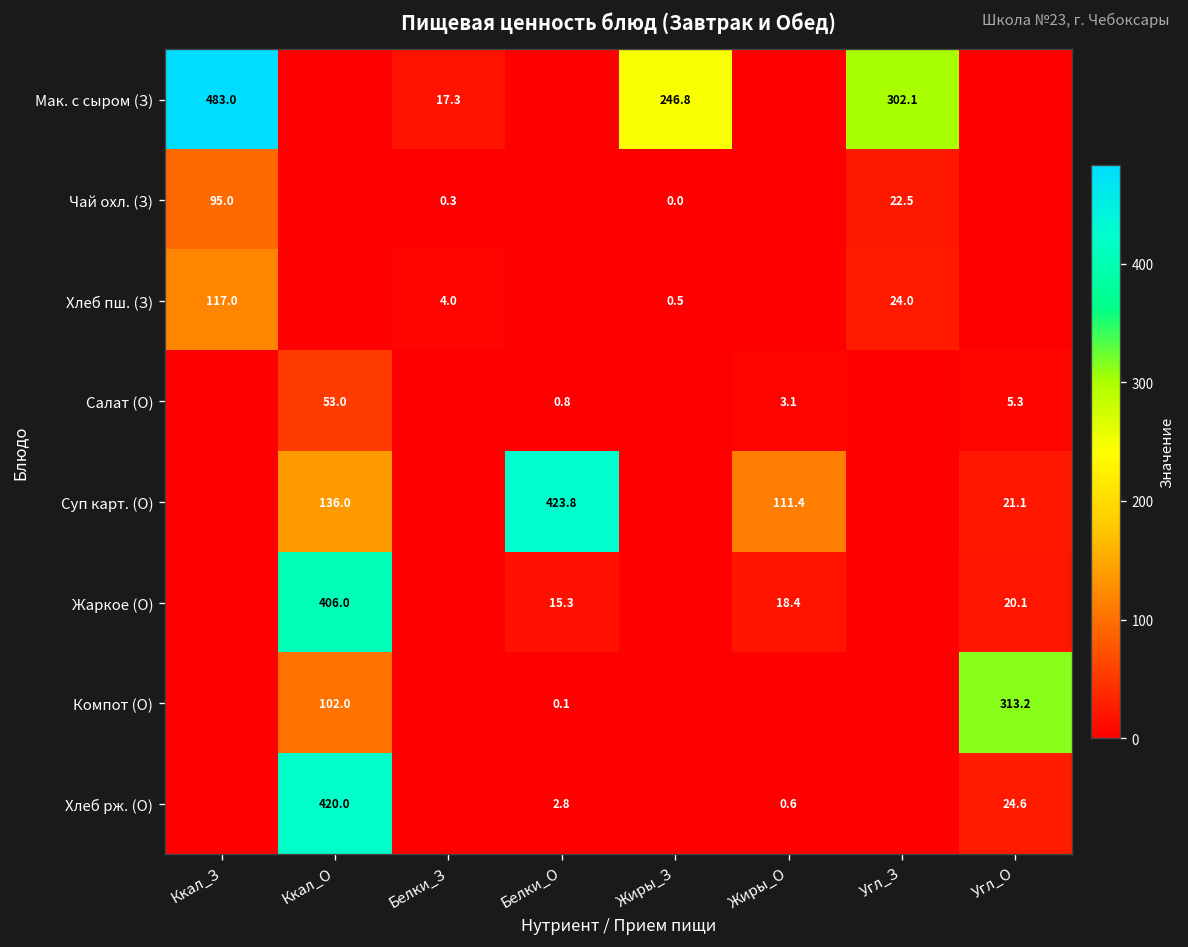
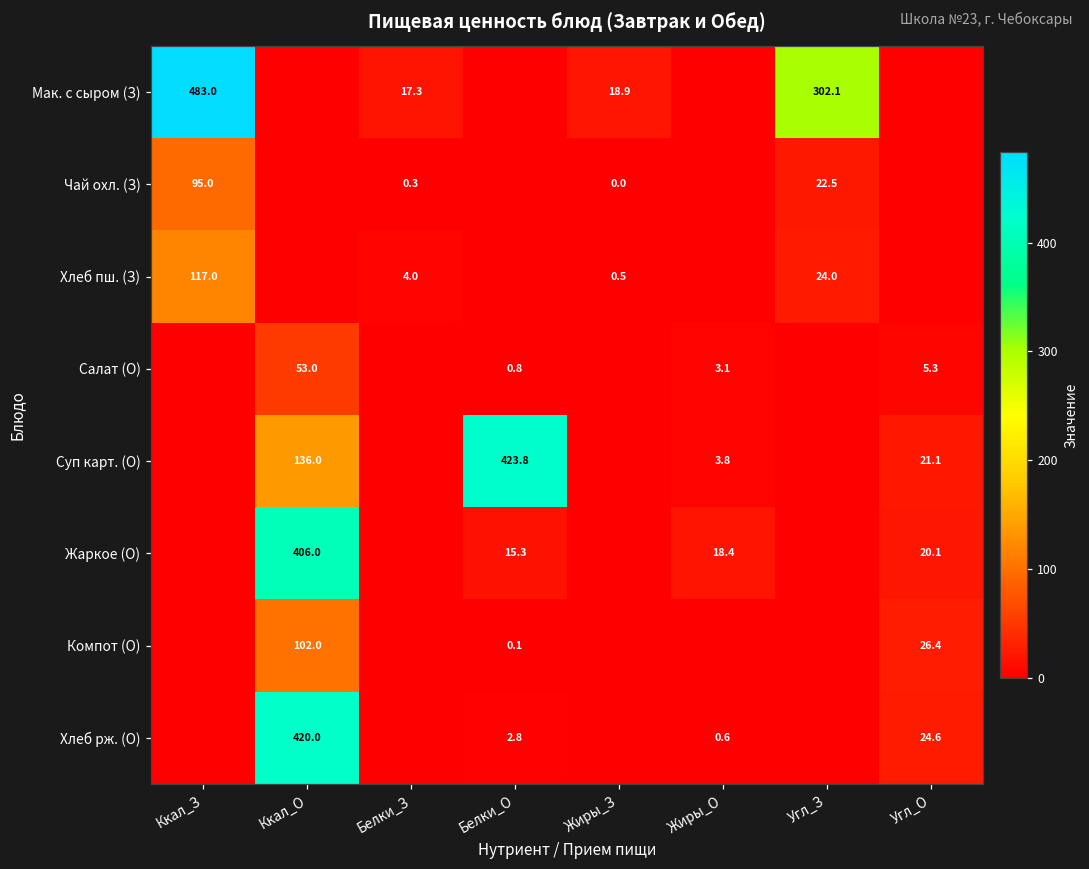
  {
    "Мак. с сыром (З)": {
      "Ккал_З": 483.0,
      "Белки_З": 17.3,
-     "Жиры_З": 246.8,
+     "Жиры_З": 18.9,
      "Угл_З": 302.1
    },
    "Чай охл. (З)": {
      "Ккал_З": 95.0,
      "Белки_З": 0.3,
      "Жиры_З": 0.0,
      "Угл_З": 22.5
    },
    "Хлеб пш. (З)": {
      "Ккал_З": 117.0,
      "Белки_З": 4.0,
      "Жиры_З": 0.5,
      "Угл_З": 24.0
    },
    "Салат (О)": {
      "Ккал_О": 53.0,
      "Белки_О": 0.8,
      "Жиры_О": 3.1,
      "Угл_О": 5.3
    },
    "Суп карт. (О)": {
      "Ккал_О": 136.0,
      "Белки_О": 423.8,
-     "Жиры_О": 111.4,
+     "Жиры_О": 3.8,
      "Угл_О": 21.1
    },
    "Жаркое (О)": {
      "Ккал_О": 406.0,
      "Белки_О": 15.3,
      "Жиры_О": 18.4,
      "Угл_О": 20.1
    },
    "Компот (О)": {
      "Ккал_О": 102.0,
      "Белки_О": 0.1,
-     "Угл_О": 313.2
+     "Угл_О": 26.4
    },
    "Хлеб рж. (О)": {
      "Ккал_О": 420.0,
      "Белки_О": 2.8,
      "Жиры_О": 0.6,
      "Угл_О": 24.6
    }
  }
